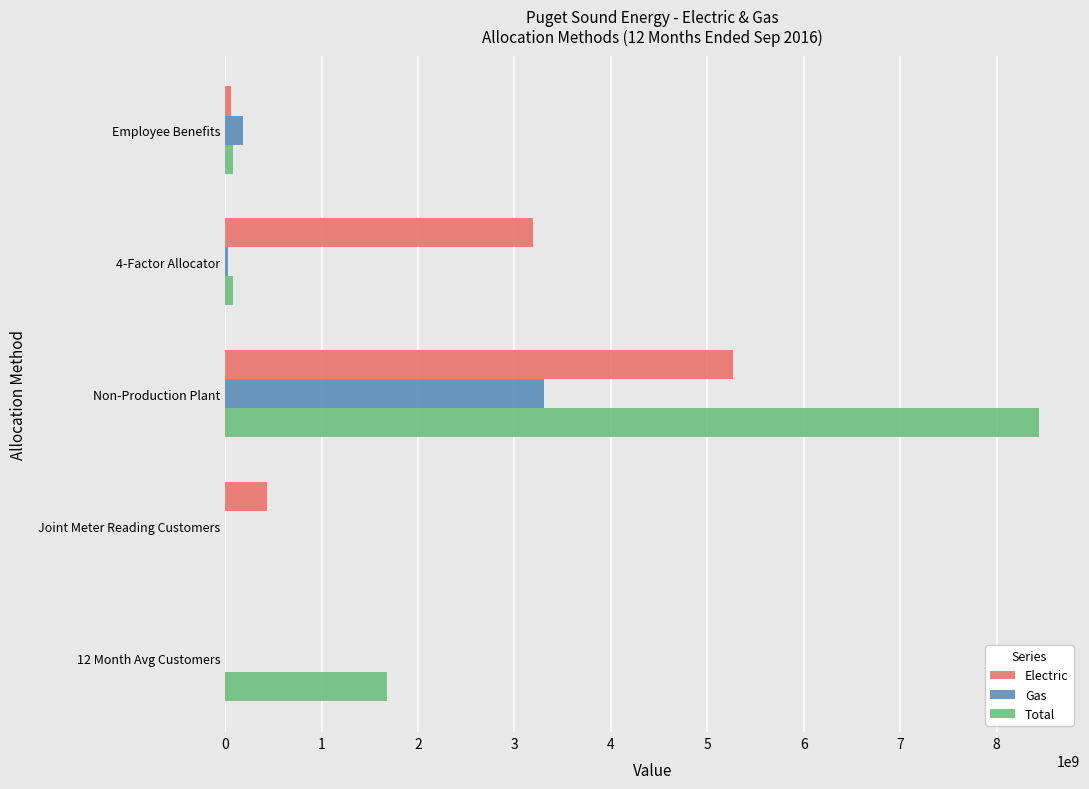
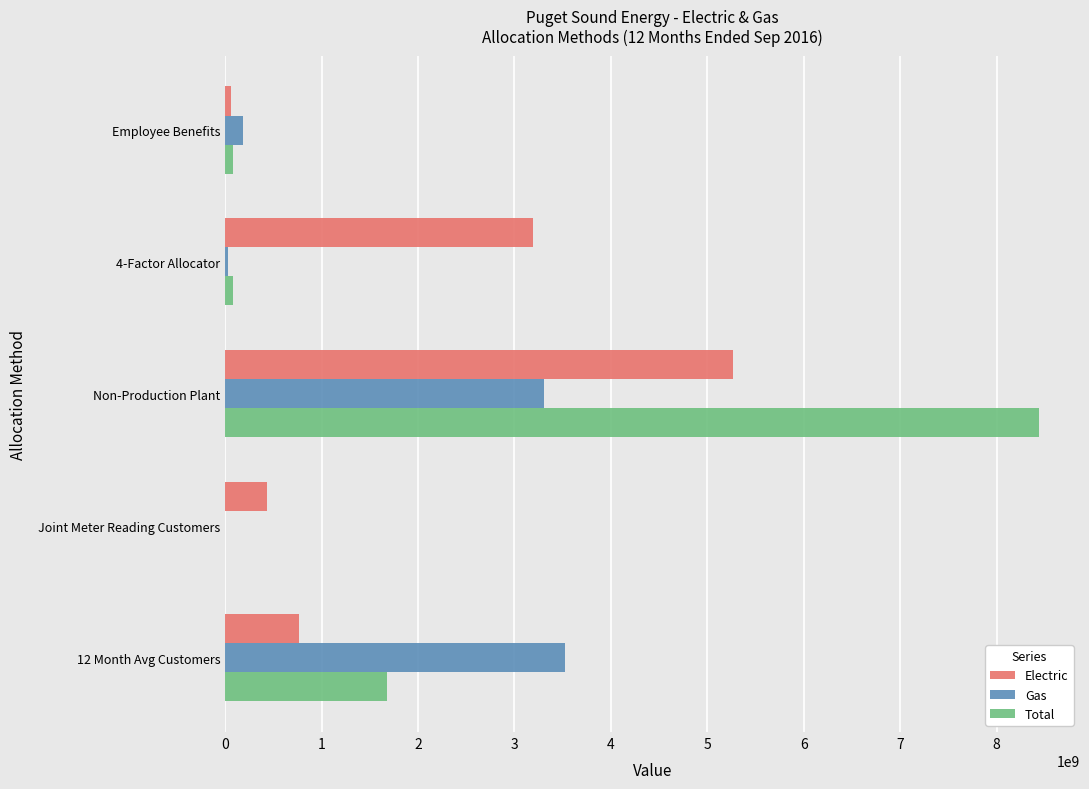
  {
    "Electric": {
      "Employee Benefits": 100000000,
      "4-Factor Allocator": 3200000000,
      "Non-Production Plant": 5300000000,
      "Joint Meter Reading Customers": 400000000,
-     "12 Month Avg Customers": 0
+     "12 Month Avg Customers": 800000000
    },
    "Gas": {
      "Employee Benefits": 200000000,
      "4-Factor Allocator": 0,
      "Non-Production Plant": 3300000000,
-     "12 Month Avg Customers": 0
+     "12 Month Avg Customers": 3500000000
    },
    "Total": {
      "Employee Benefits": 100000000,
      "4-Factor Allocator": 100000000,
      "Non-Production Plant": 8400000000,
      "12 Month Avg Customers": 1700000000
    }
  }
